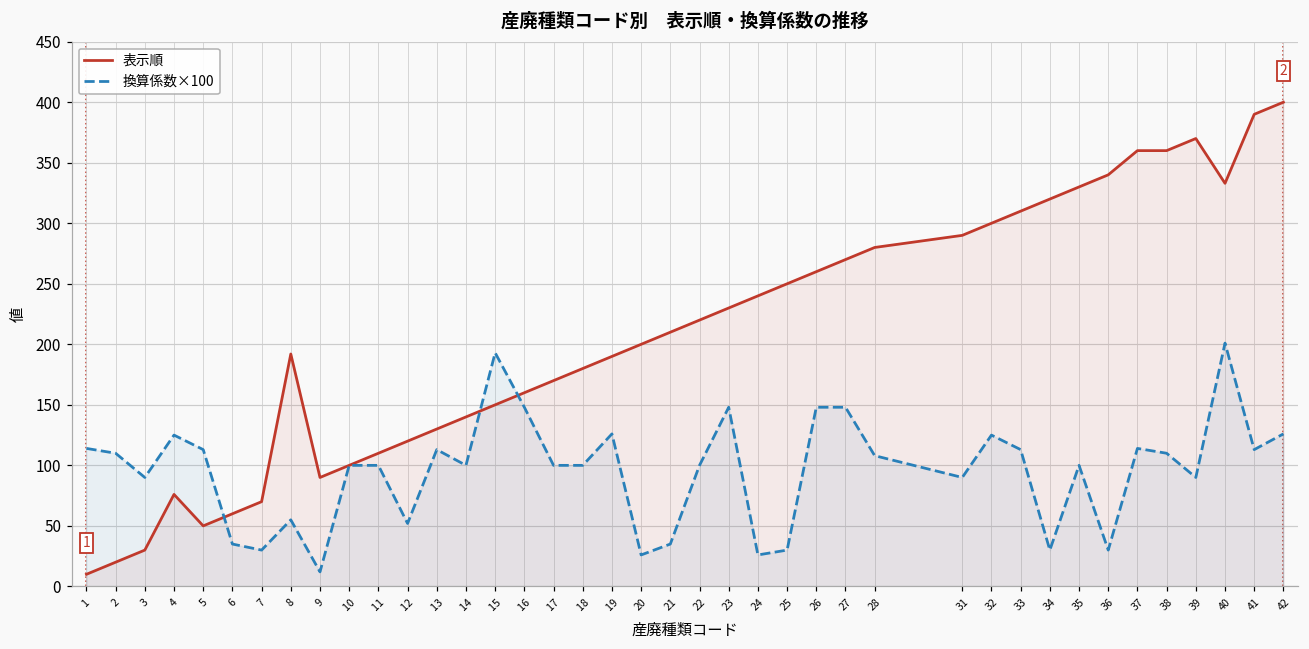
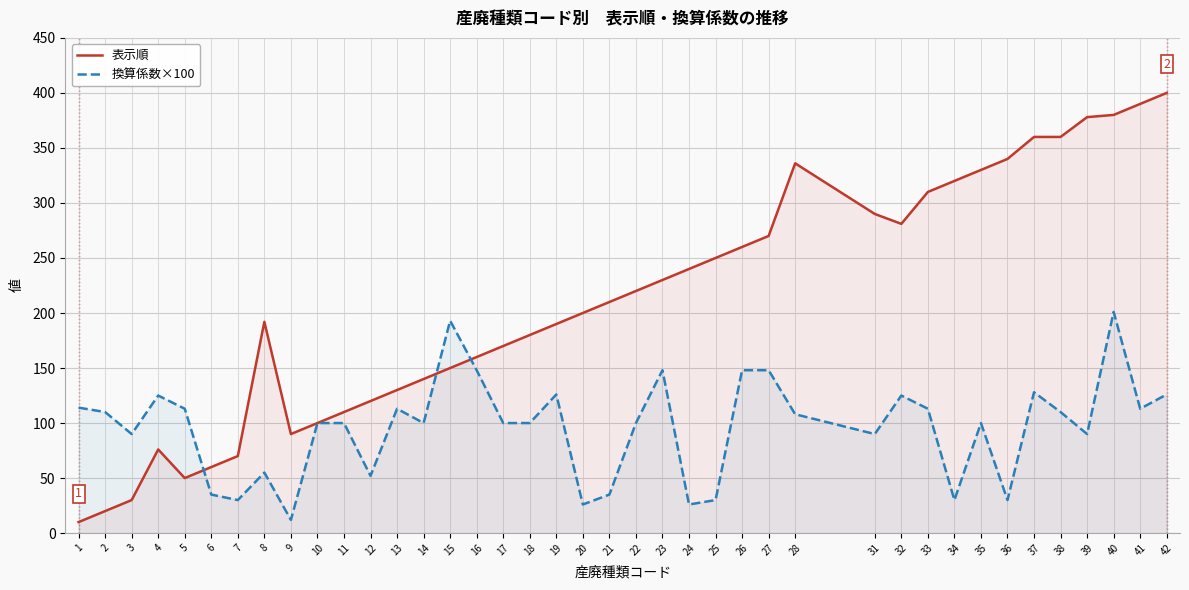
  {
    "表示順": {
      "2": 20,
      "3": 30,
      "4": 76,
      "5": 50,
      "6": 60,
      "7": 70,
      "8": 192,
      "9": 90,
      "11": 110,
      "12": 120,
      "13": 130,
      "14": 140,
      "15": 150,
      "16": 160,
      "17": 170,
      "18": 180,
      "19": 190,
      "20": 200,
      "21": 210,
      "22": 220,
      "23": 230,
      "24": 240,
      "25": 250,
      "26": 260,
      "27": 270,
-     "28": 280,
+     "28": 336,
      "31": 290,
-     "32": 300,
+     "32": 281,
      "33": 310,
      "34": 320,
      "35": 330,
      "36": 340,
      "37": 360,
      "38": 360,
-     "39": 370,
-     "40": 333,
+     "39": 378,
+     "40": 380,
      "41": 390
    },
    "換算係数×100": {
      "1": 114,
      "2": 110,
      "3": 90,
      "4": 125,
      "5": 113,
      "6": 35,
      "7": 30,
      "8": 55,
      "9": 12,
      "11": 100,
      "12": 52,
      "13": 113,
      "14": 100,
      "15": 193,
      "16": 148,
      "17": 100,
      "18": 100,
      "19": 126,
      "20": 26,
      "21": 35,
      "22": 100,
      "23": 148,
      "24": 26,
      "25": 30,
      "26": 148,
      "27": 148,
      "28": 108,
      "31": 90,
      "32": 125,
      "33": 113,
      "34": 30,
      "35": 100,
      "36": 30,
-     "37": 114,
+     "37": 128,
      "38": 110,
      "39": 90,
      "40": 201,
      "41": 113,
      "42": 126
    }
  }
